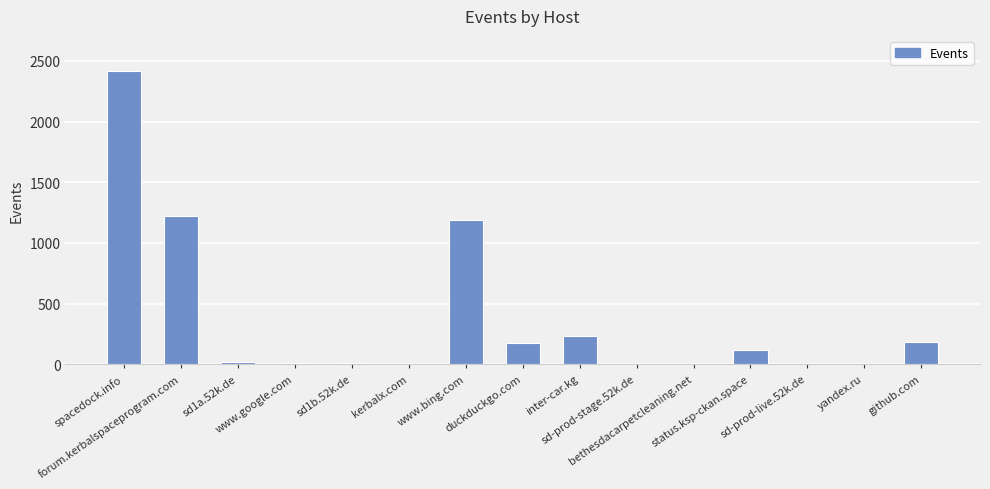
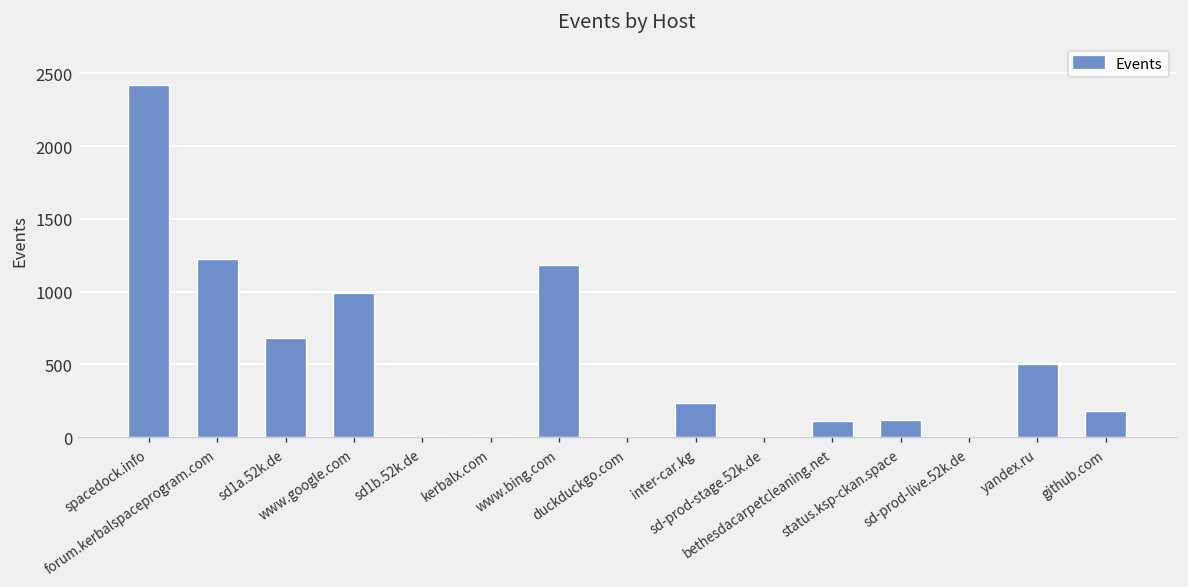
  {
    "spacedock.info": 2420,
    "forum.kerbalspaceprogram.com": 1220,
-   "sd1a.52k.de": 10,
-   "www.google.com": 10,
+   "sd1a.52k.de": 680,
+   "www.google.com": 990,
    "www.bing.com": 1190,
-   "duckduckgo.com": 170,
+   "duckduckgo.com": 0,
    "inter-car.kg": 230,
-   "bethesdacarpetcleaning.net": 0,
+   "bethesdacarpetcleaning.net": 110,
    "status.ksp-ckan.space": 120,
-   "yandex.ru": 0,
+   "yandex.ru": 500,
    "github.com": 180
  }
